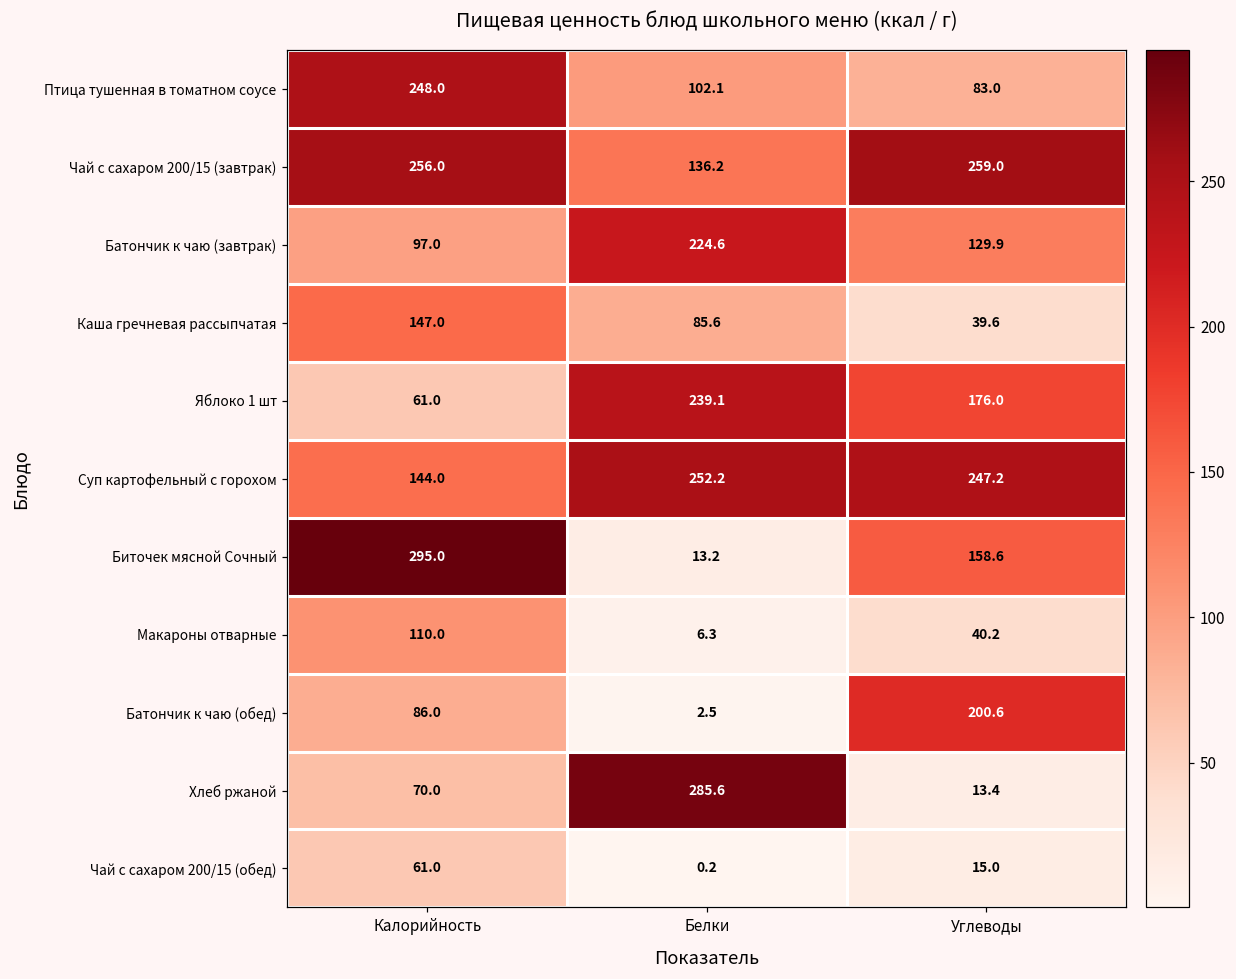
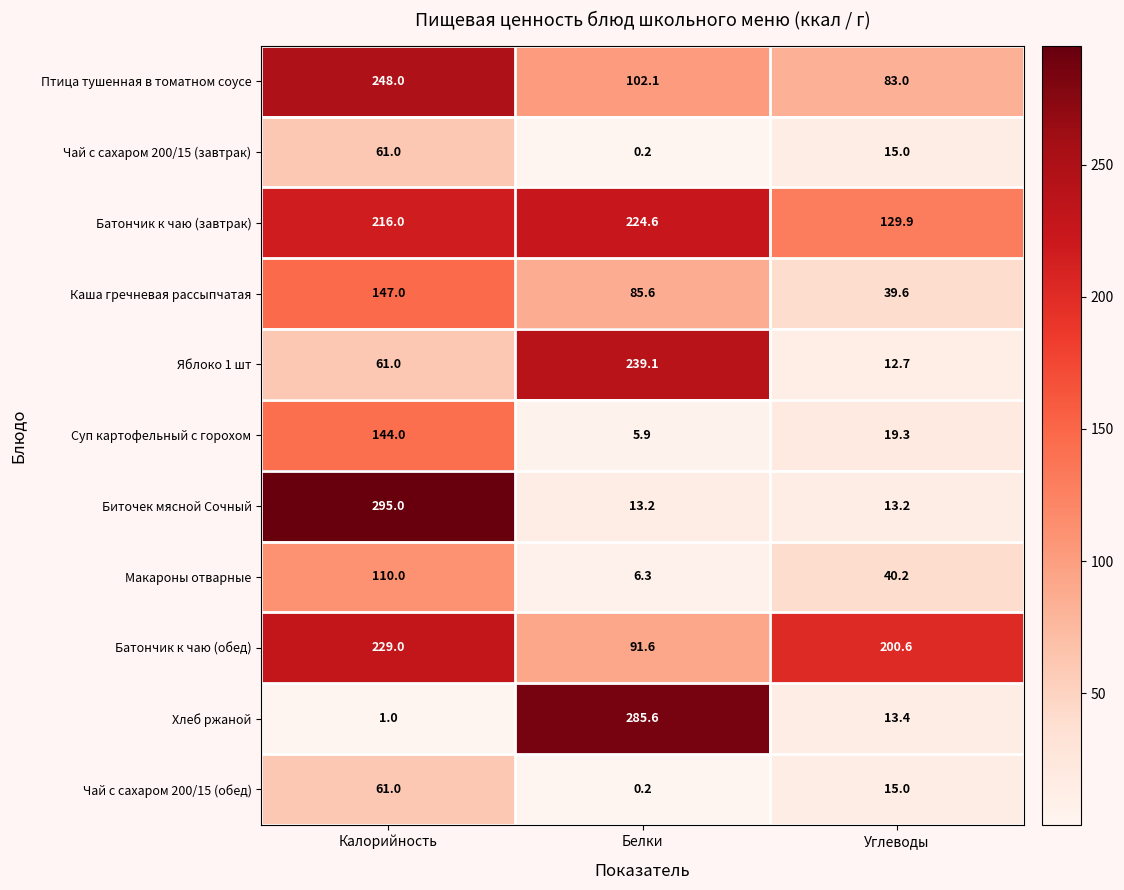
  {
    "Птица тушенная в томатном соусе": {
      "Калорийность": 248.0,
      "Белки": 102.1,
      "Углеводы": 83.0
    },
    "Чай с сахаром 200/15 (завтрак)": {
-     "Калорийность": 256.0,
-     "Белки": 136.2,
-     "Углеводы": 259.0
+     "Калорийность": 61.0,
+     "Белки": 0.2,
+     "Углеводы": 15.0
    },
    "Батончик к чаю (завтрак)": {
-     "Калорийность": 97.0,
+     "Калорийность": 216.0,
      "Белки": 224.6,
      "Углеводы": 129.9
    },
    "Каша гречневая рассыпчатая": {
      "Калорийность": 147.0,
      "Белки": 85.6,
      "Углеводы": 39.6
    },
    "Яблоко 1 шт": {
      "Калорийность": 61.0,
      "Белки": 239.1,
-     "Углеводы": 176.0
+     "Углеводы": 12.7
    },
    "Суп картофельный с горохом": {
      "Калорийность": 144.0,
-     "Белки": 252.2,
-     "Углеводы": 247.2
+     "Белки": 5.9,
+     "Углеводы": 19.3
    },
    "Биточек мясной Сочный": {
      "Калорийность": 295.0,
      "Белки": 13.2,
-     "Углеводы": 158.6
+     "Углеводы": 13.2
    },
    "Макароны отварные": {
      "Калорийность": 110.0,
      "Белки": 6.3,
      "Углеводы": 40.2
    },
    "Батончик к чаю (обед)": {
-     "Калорийность": 86.0,
-     "Белки": 2.5,
+     "Калорийность": 229.0,
+     "Белки": 91.6,
      "Углеводы": 200.6
    },
    "Хлеб ржаной": {
-     "Калорийность": 70.0,
+     "Калорийность": 1.0,
      "Белки": 285.6,
      "Углеводы": 13.4
    },
    "Чай с сахаром 200/15 (обед)": {
      "Калорийность": 61.0,
      "Белки": 0.2,
      "Углеводы": 15.0
    }
  }
